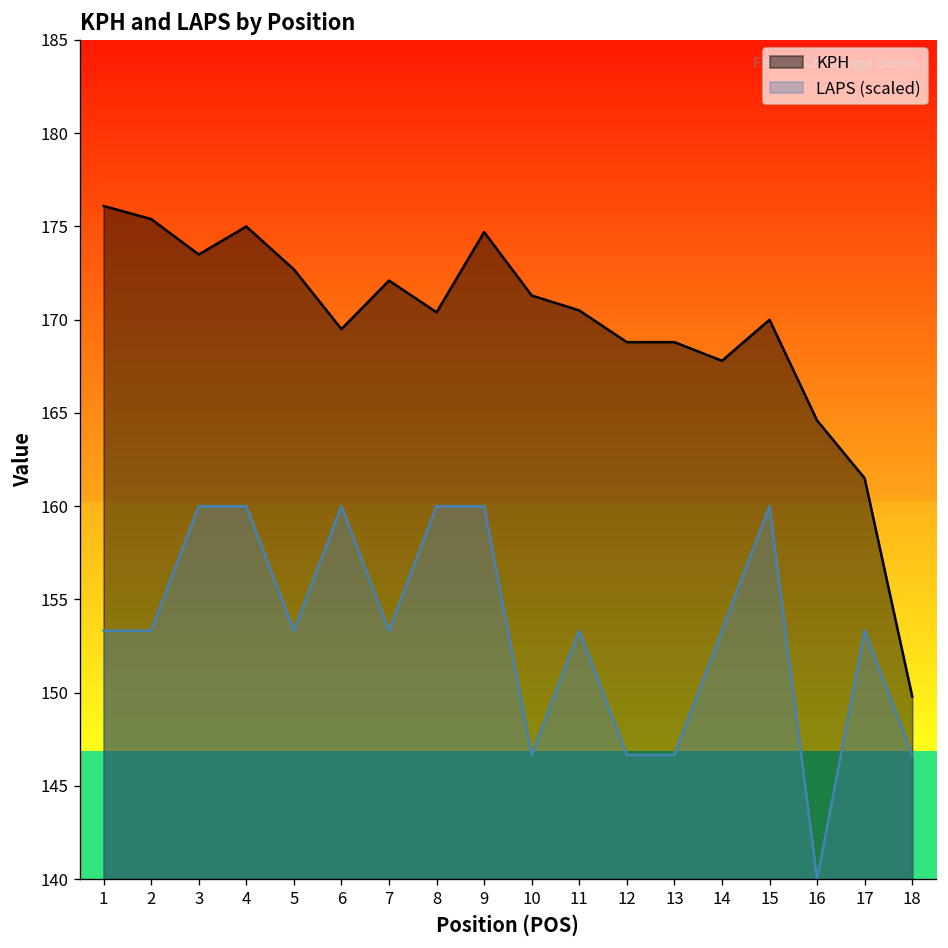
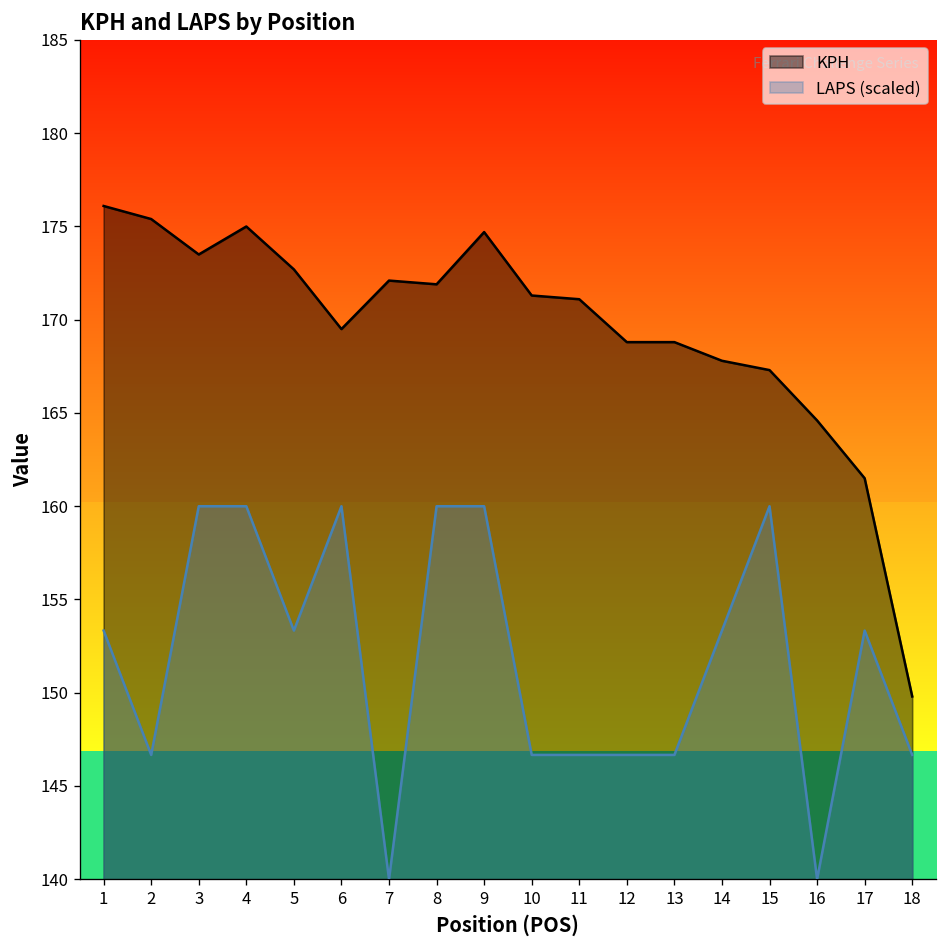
  {
    "KPH": {
      "1": 176.1,
      "2": 175.4,
      "3": 173.5,
      "4": 175.0,
      "5": 172.7,
      "6": 169.5,
      "7": 172.1,
-     "8": 170.4,
+     "8": 171.9,
      "9": 174.7,
      "10": 171.3,
-     "11": 170.5,
+     "11": 171.1,
      "12": 168.8,
      "13": 168.8,
      "14": 167.8,
-     "15": 170.0,
+     "15": 167.3,
      "16": 164.6,
      "17": 161.5,
      "18": 149.8
    },
    "LAPS (scaled)": {
      "1": 153.3,
-     "2": 153.3,
+     "2": 146.7,
      "3": 160.0,
      "4": 160.0,
      "5": 153.3,
      "6": 160.0,
-     "7": 153.3,
+     "7": 140.0,
      "8": 160.0,
      "9": 160.0,
      "10": 146.7,
-     "11": 153.3,
+     "11": 146.7,
      "12": 146.7,
      "13": 146.7,
      "14": 153.3,
      "15": 160.0,
      "16": 140.0,
      "17": 153.3,
      "18": 146.7
    }
  }
